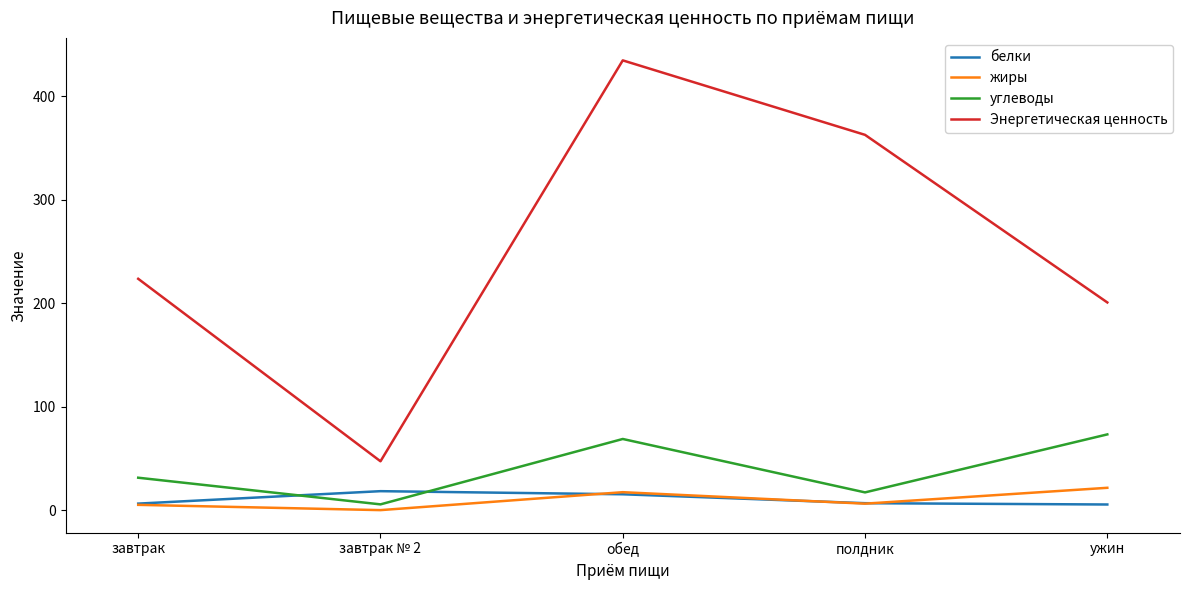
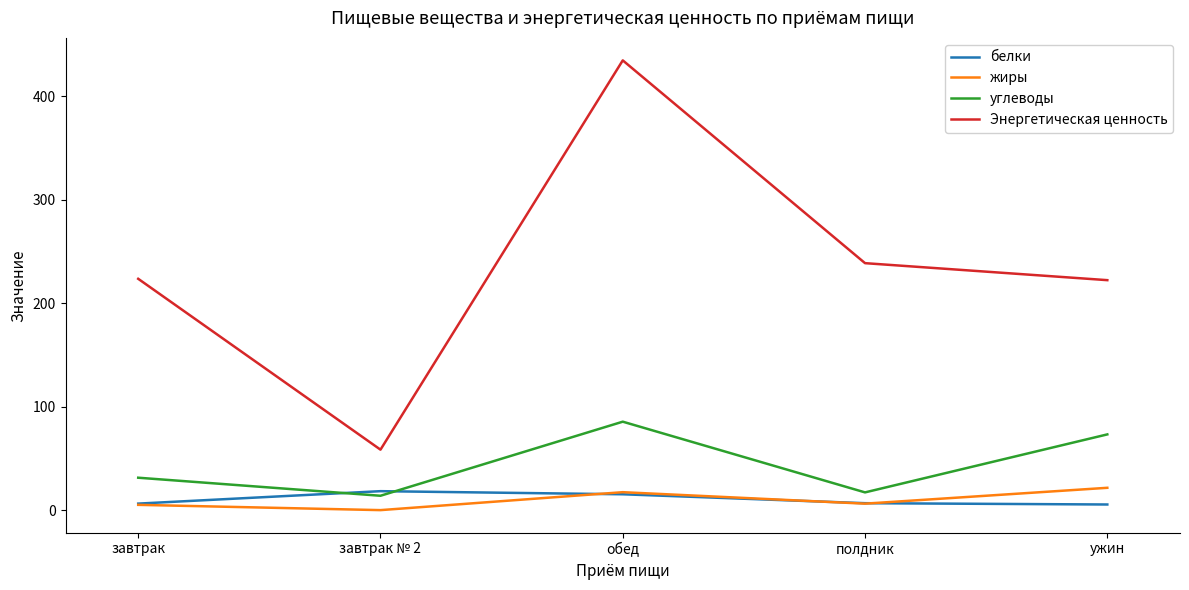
  {
    "белки": {
      "завтрак № 2": 18,
      "ужин": 5
    },
    "жиры": {
      "завтрак № 2": 0,
      "ужин": 22
    },
    "углеводы": {
      "завтрак": 31,
-     "завтрак № 2": 6,
-     "обед": 69,
+     "завтрак № 2": 14,
+     "обед": 85,
      "полдник": 17,
      "ужин": 73
    },
    "Энергетическая ценность": {
      "завтрак": 224,
-     "завтрак № 2": 47,
+     "завтрак № 2": 58,
      "обед": 435,
-     "полдник": 363,
-     "ужин": 201
+     "полдник": 239,
+     "ужин": 222
    }
  }
